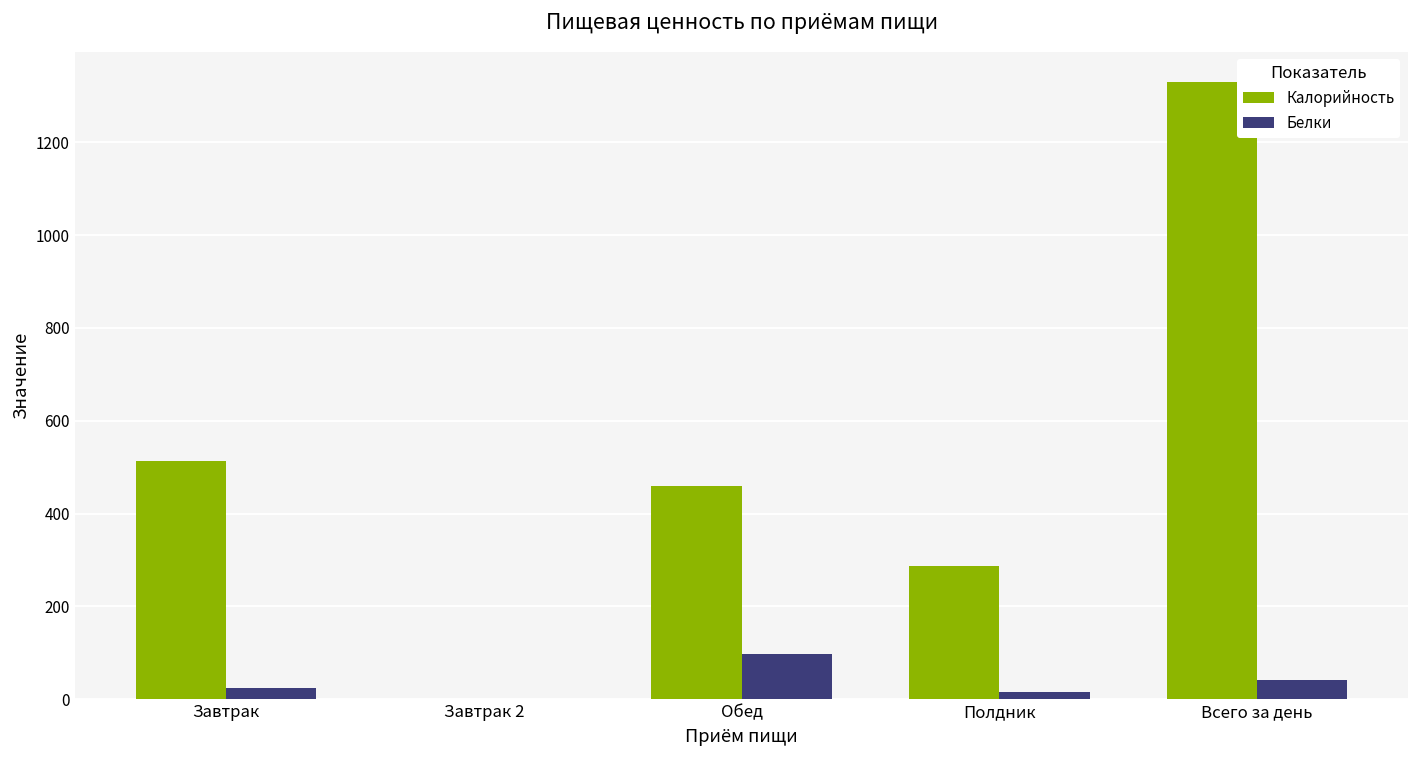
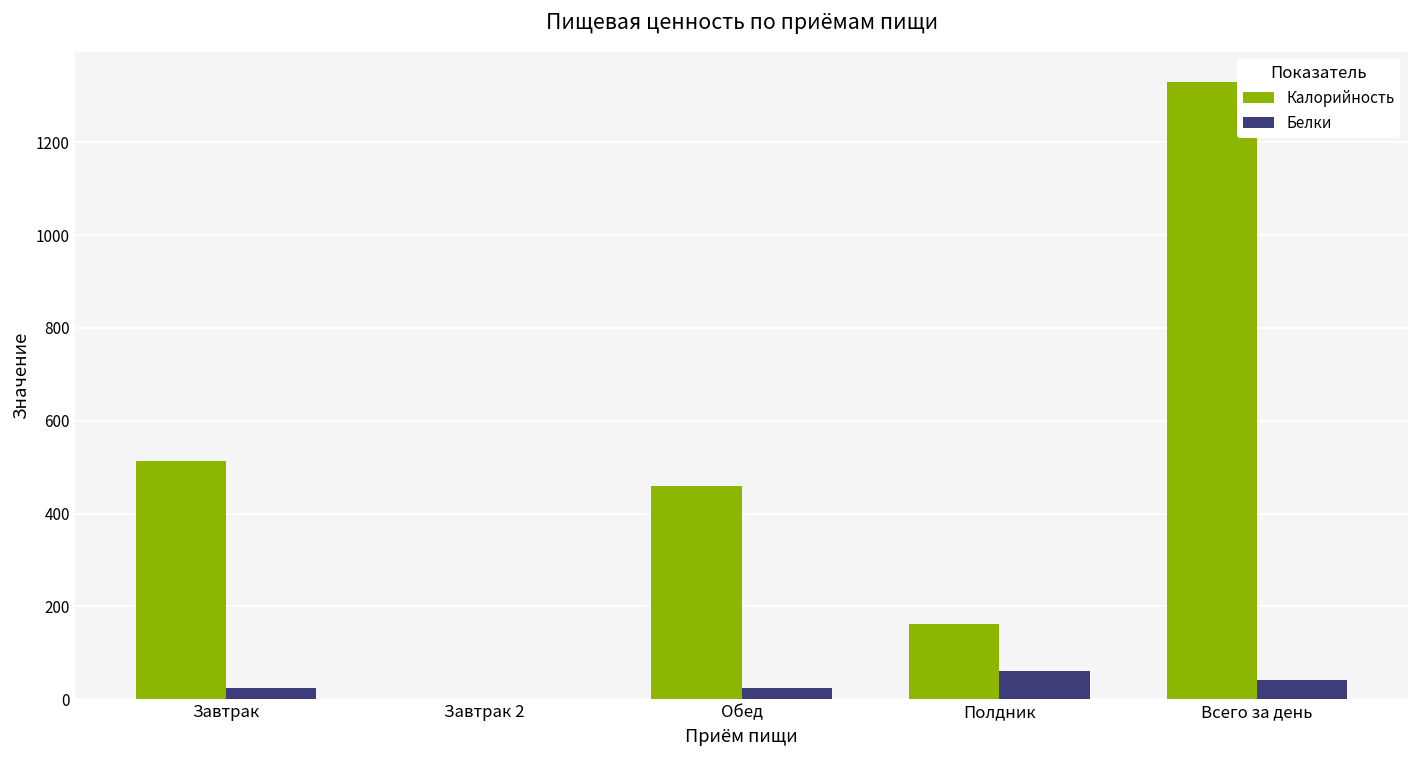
  {
    "Калорийность": {
      "Завтрак": 510,
      "Завтрак 2": 0,
      "Обед": 460,
-     "Полдник": 290,
+     "Полдник": 160,
      "Всего за день": 1330
    },
    "Белки": {
      "Завтрак": 20,
      "Завтрак 2": 0,
-     "Обед": 100,
-     "Полдник": 20,
+     "Обед": 20,
+     "Полдник": 60,
      "Всего за день": 40
    }
  }
